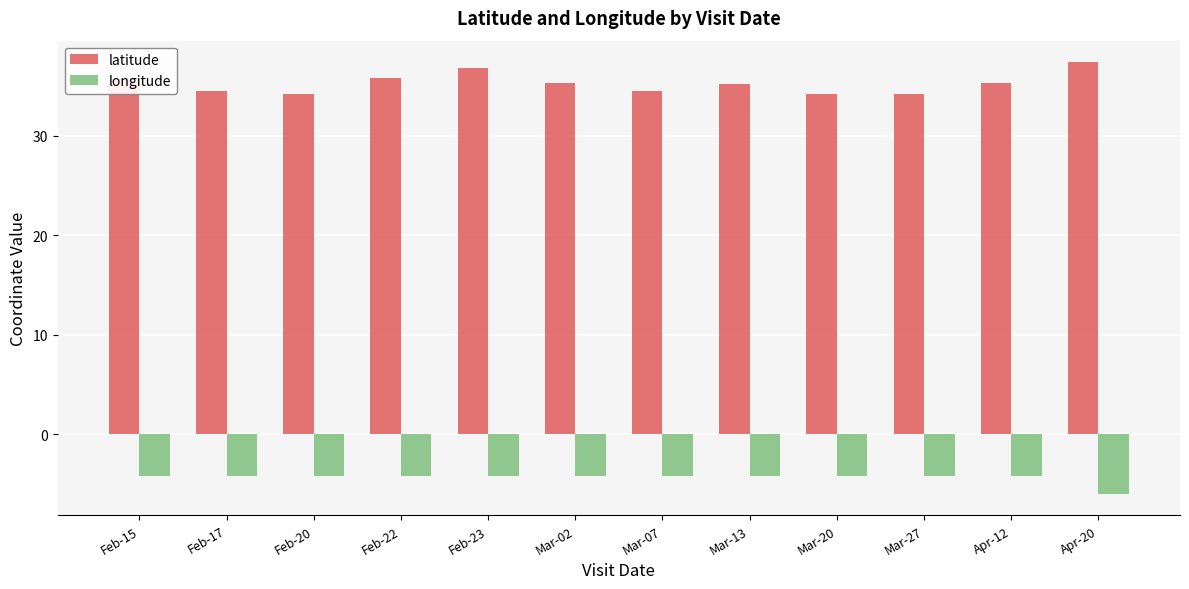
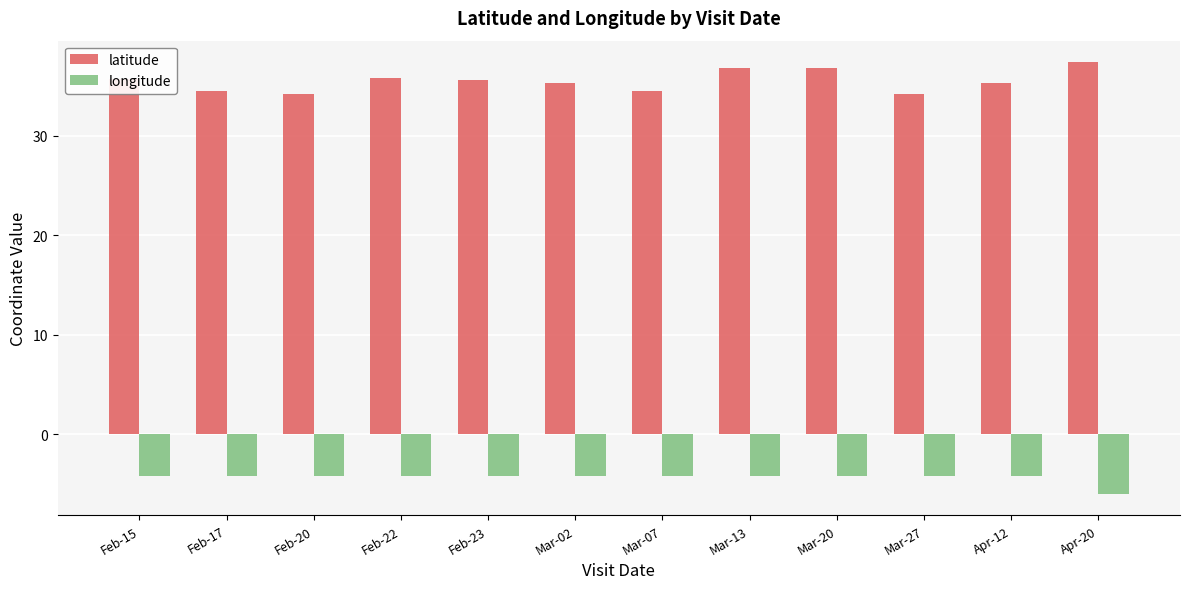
  {
    "latitude": {
      "Feb-17": 35,
      "Feb-20": 34,
      "Feb-22": 36,
-     "Feb-23": 37,
+     "Feb-23": 36,
      "Mar-02": 35,
      "Mar-07": 35,
-     "Mar-13": 35,
-     "Mar-20": 34,
+     "Mar-13": 37,
+     "Mar-20": 37,
      "Mar-27": 34,
      "Apr-12": 35,
      "Apr-20": 37
    },
    "longitude": {
      "Feb-15": -4,
      "Feb-17": -4,
      "Feb-20": -4,
      "Feb-22": -4,
      "Feb-23": -4,
      "Mar-02": -4,
      "Mar-07": -4,
      "Mar-13": -4,
      "Mar-20": -4,
      "Mar-27": -4,
      "Apr-12": -4,
      "Apr-20": -6
    }
  }
